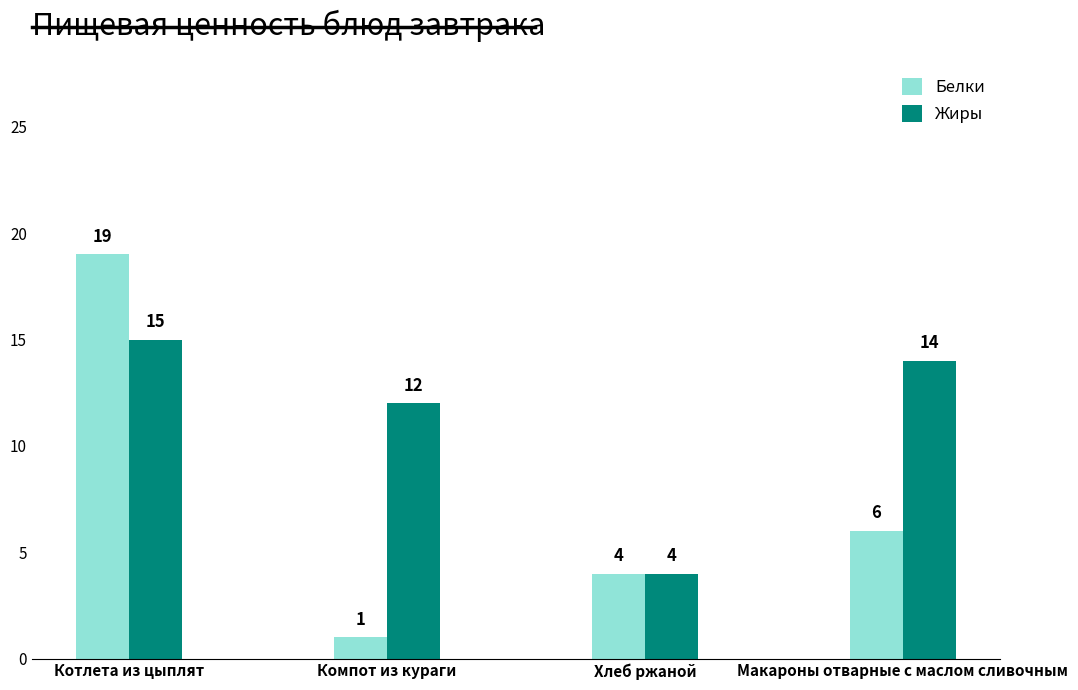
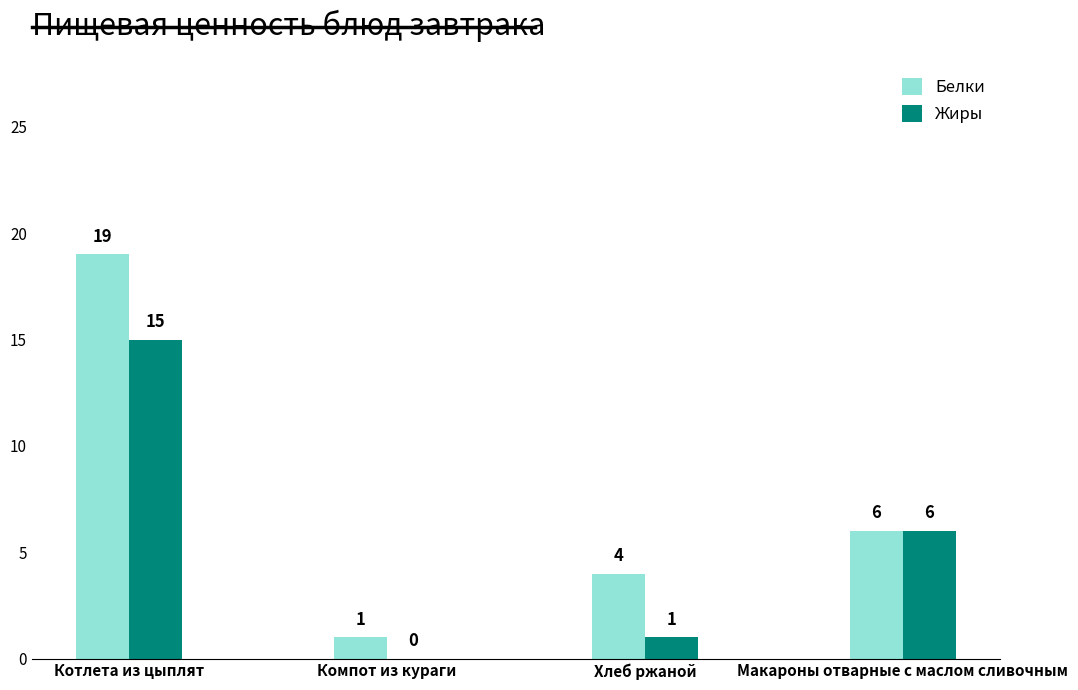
  {
    "Белки": {
      "Котлета из цыплят": 19,
      "Компот из кураги": 1,
      "Хлеб ржаной": 4,
      "Макароны отварные с маслом сливочным": 6
    },
    "Жиры": {
      "Котлета из цыплят": 15,
-     "Компот из кураги": 12,
-     "Хлеб ржаной": 4,
-     "Макароны отварные с маслом сливочным": 14
+     "Компот из кураги": 0,
+     "Хлеб ржаной": 1,
+     "Макароны отварные с маслом сливочным": 6
    }
  }
